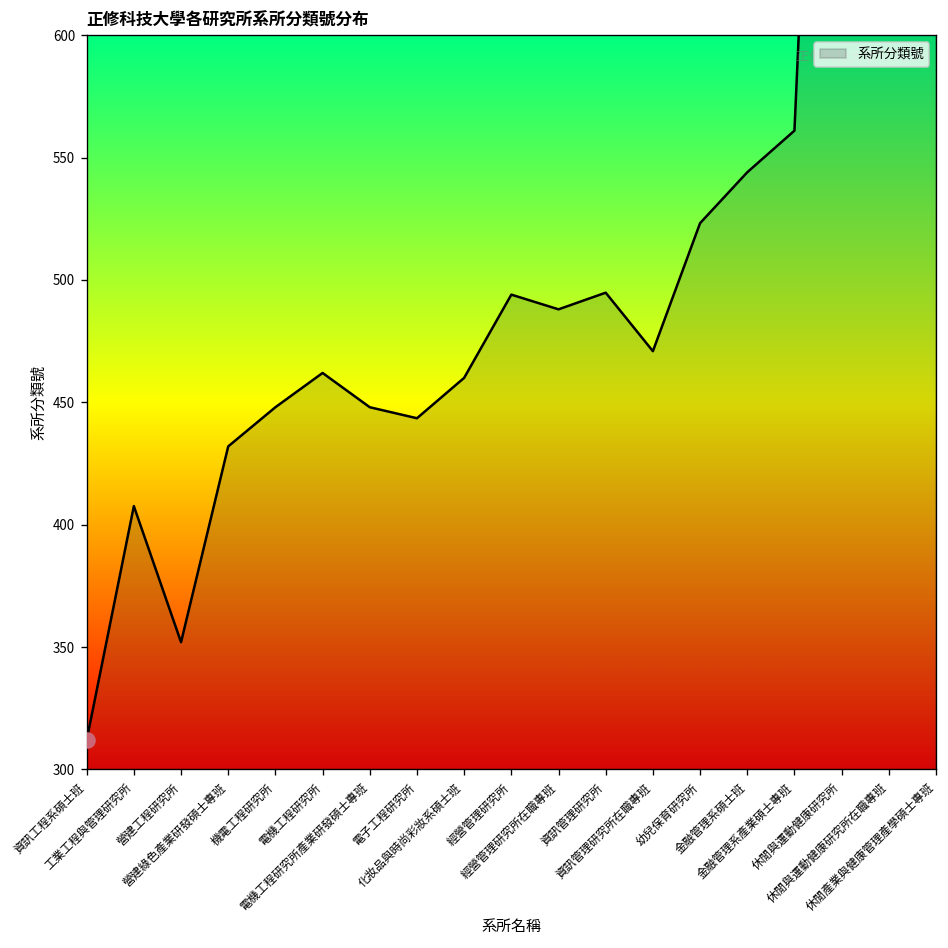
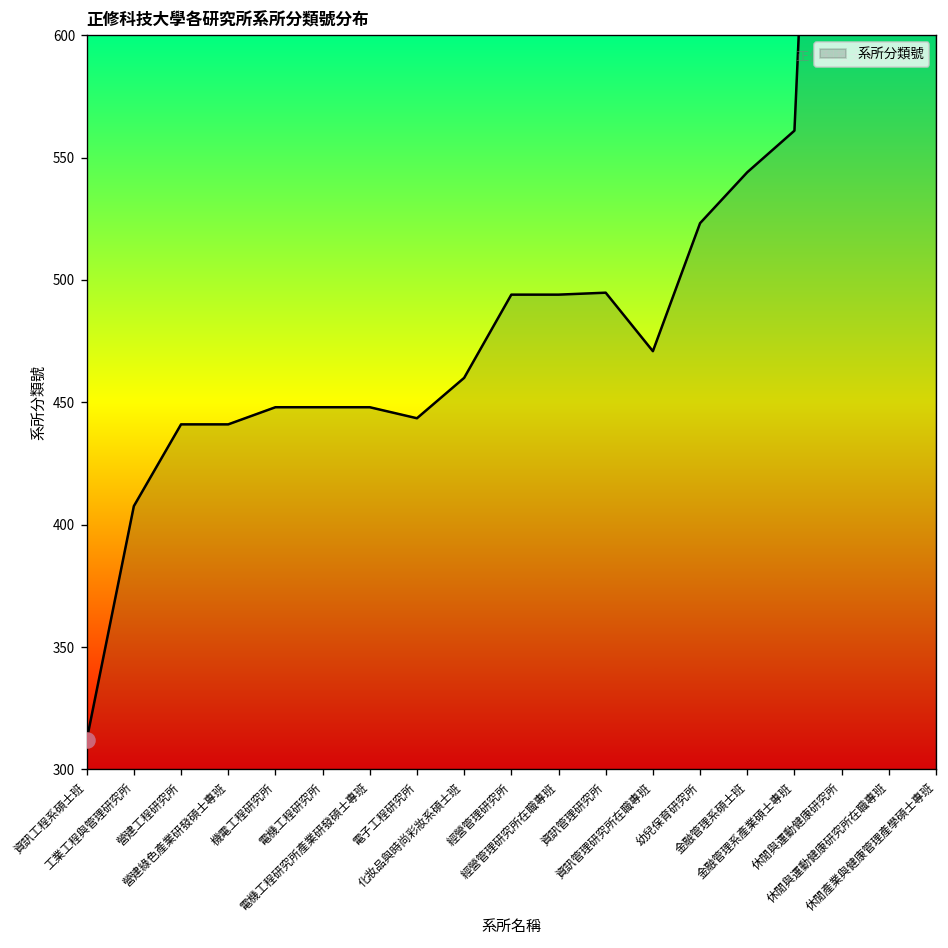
  {
    "系所分類號": {
      "工業工程與管理研究所": 408,
-     "營建工程研究所": 352,
-     "營建綠色產業研發碩士專班": 432,
+     "營建工程研究所": 441,
+     "營建綠色產業研發碩士專班": 441,
      "機電工程研究所": 448,
-     "電機工程研究所": 462,
+     "電機工程研究所": 448,
      "電機工程研究所產業研發碩士專班": 448,
      "電子工程研究所": 444,
      "化妝品與時尚彩妝系碩士班": 460,
      "經營管理研究所": 494,
-     "經營管理研究所在職專班": 488,
+     "經營管理研究所在職專班": 494,
      "資訊管理研究所": 495,
      "資訊管理研究所在職專班": 471,
      "幼兒保育研究所": 523,
      "金融管理系碩士班": 544,
      "金融管理系產業碩士專班": 561
    }
  }
